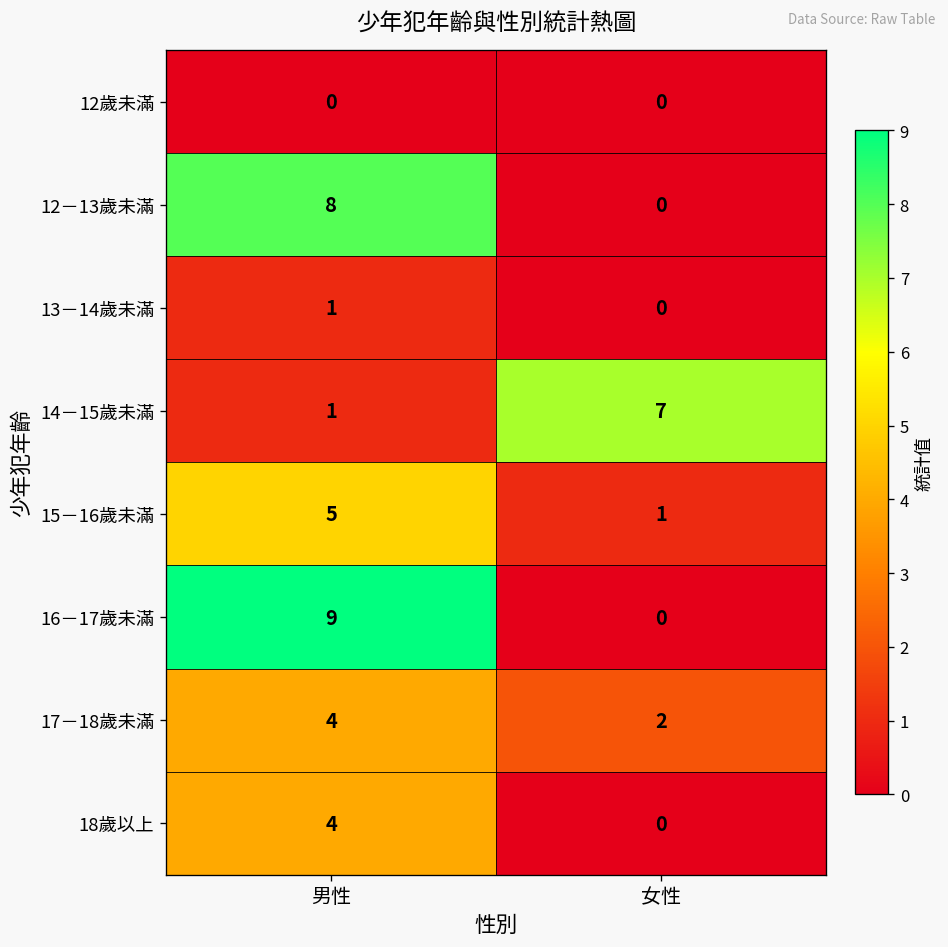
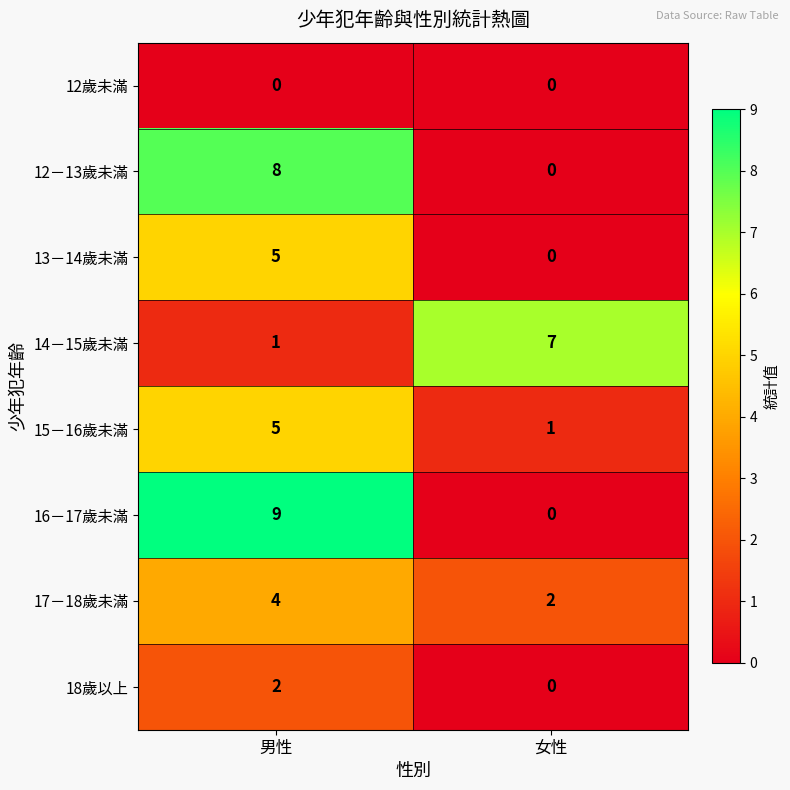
  {
    "12歲未滿": {
      "男性": 0,
      "女性": 0
    },
    "12－13歲未滿": {
      "男性": 8,
      "女性": 0
    },
    "13－14歲未滿": {
-     "男性": 1,
+     "男性": 5,
      "女性": 0
    },
    "14－15歲未滿": {
      "男性": 1,
      "女性": 7
    },
    "15－16歲未滿": {
      "男性": 5,
      "女性": 1
    },
    "16－17歲未滿": {
      "男性": 9,
      "女性": 0
    },
    "17－18歲未滿": {
      "男性": 4,
      "女性": 2
    },
    "18歲以上": {
-     "男性": 4,
+     "男性": 2,
      "女性": 0
    }
  }
